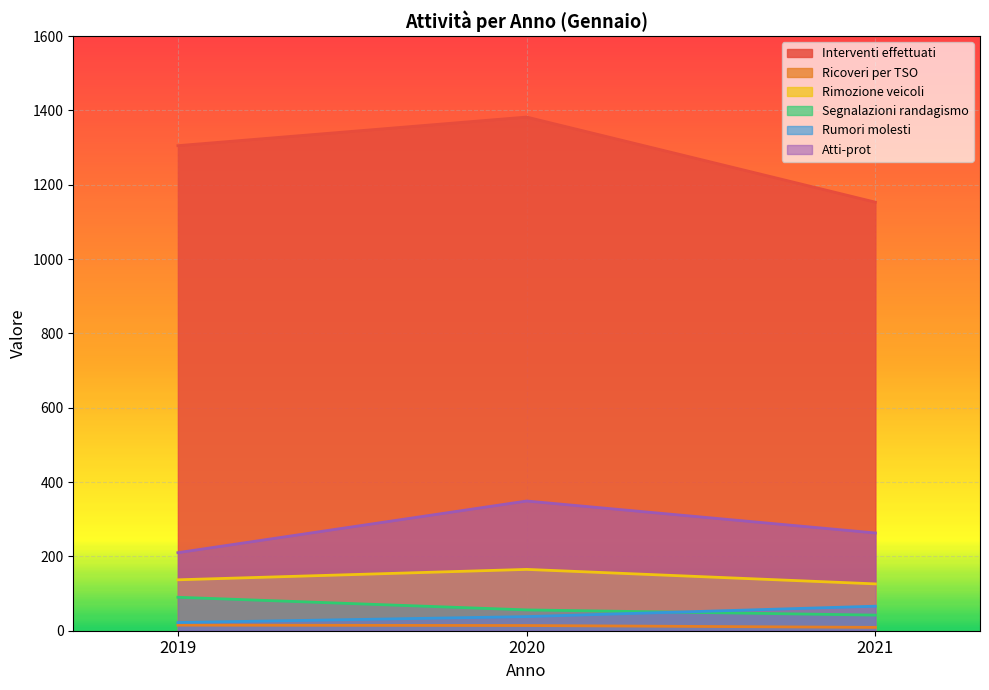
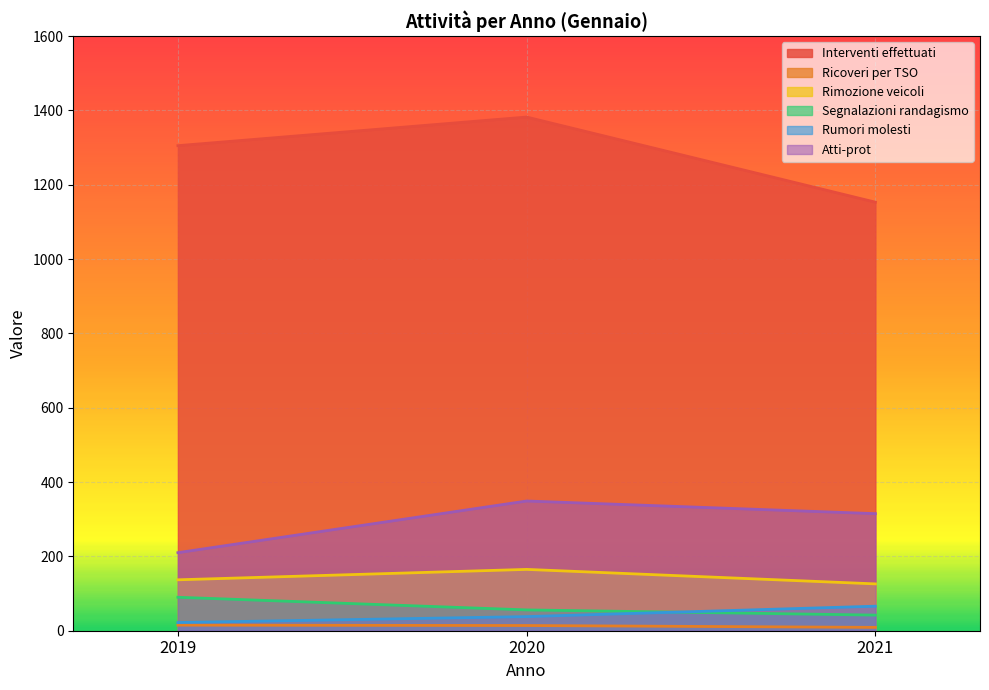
  {
    "Rimozione veicoli": {
      "2019": 140,
      "2020": 170,
      "2021": 130
    },
    "Segnalazioni randagismo": {
      "2019": 90,
      "2020": 60,
      "2021": 40
    },
    "Rumori molesti": {
      "2019": 20,
      "2020": 40,
      "2021": 70
    },
    "Atti-prot": {
      "2019": 210,
      "2020": 350,
-     "2021": 260
+     "2021": 320
    }
  }
